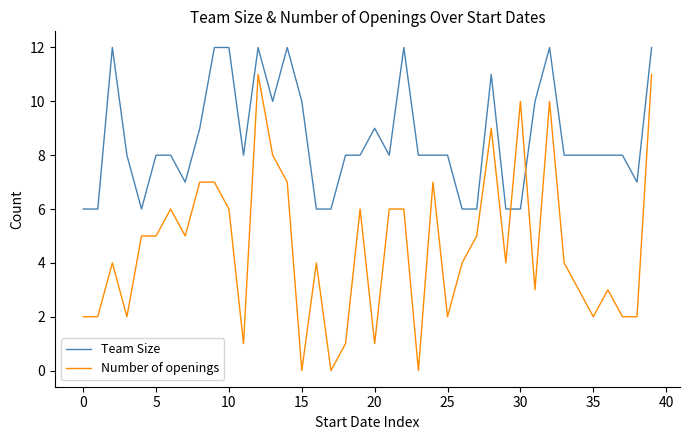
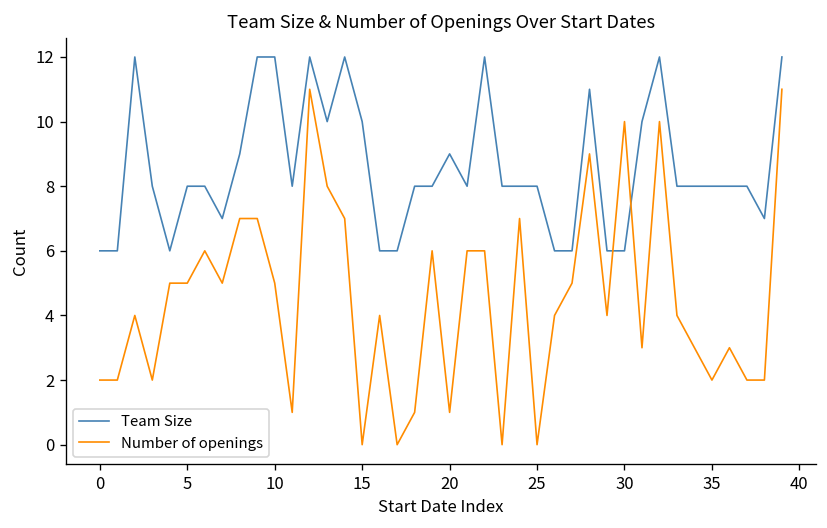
  {
    "Team Size": {
      "0": 6,
      "5": 8,
      "10": 12,
      "15": 10,
      "20": 9,
      "25": 8,
      "30": 6,
      "35": 8
    },
    "Number of openings": {
      "0": 2,
      "5": 5,
-     "10": 6,
+     "10": 5,
      "15": 0,
      "20": 1,
-     "25": 2,
+     "25": 0,
      "30": 10,
      "35": 2
    }
  }
